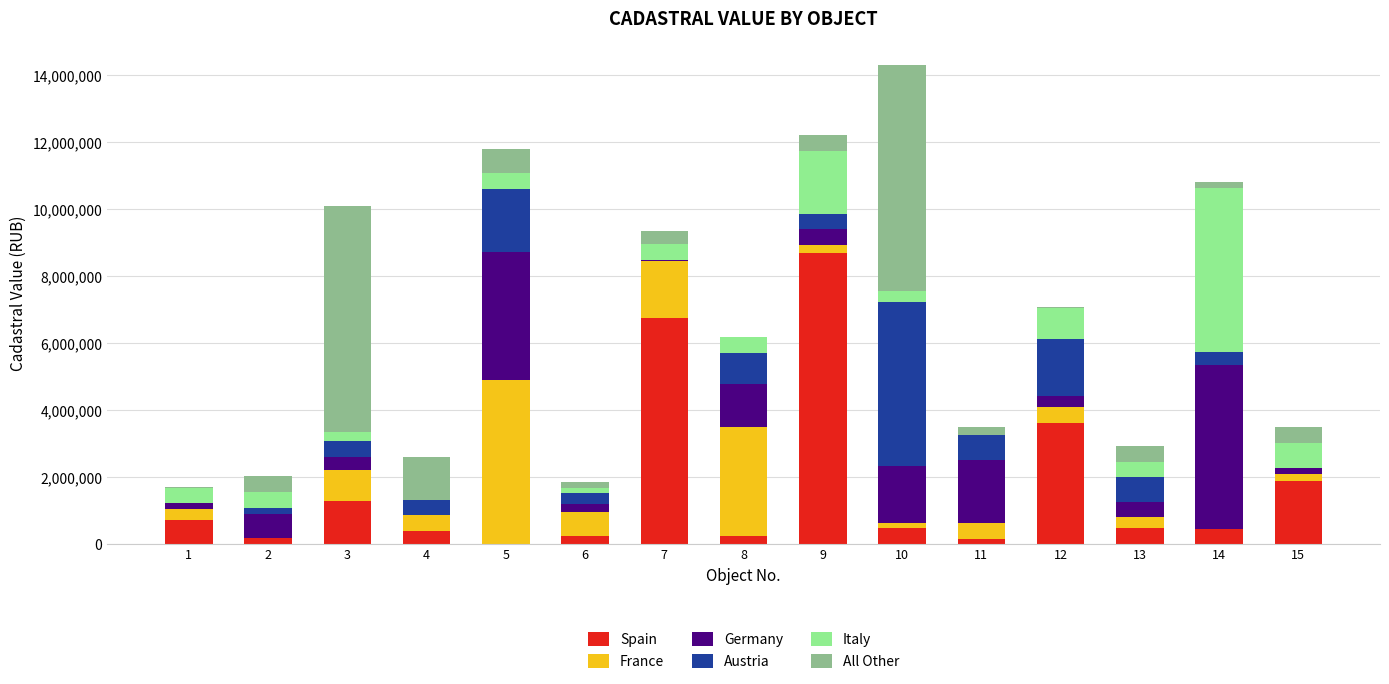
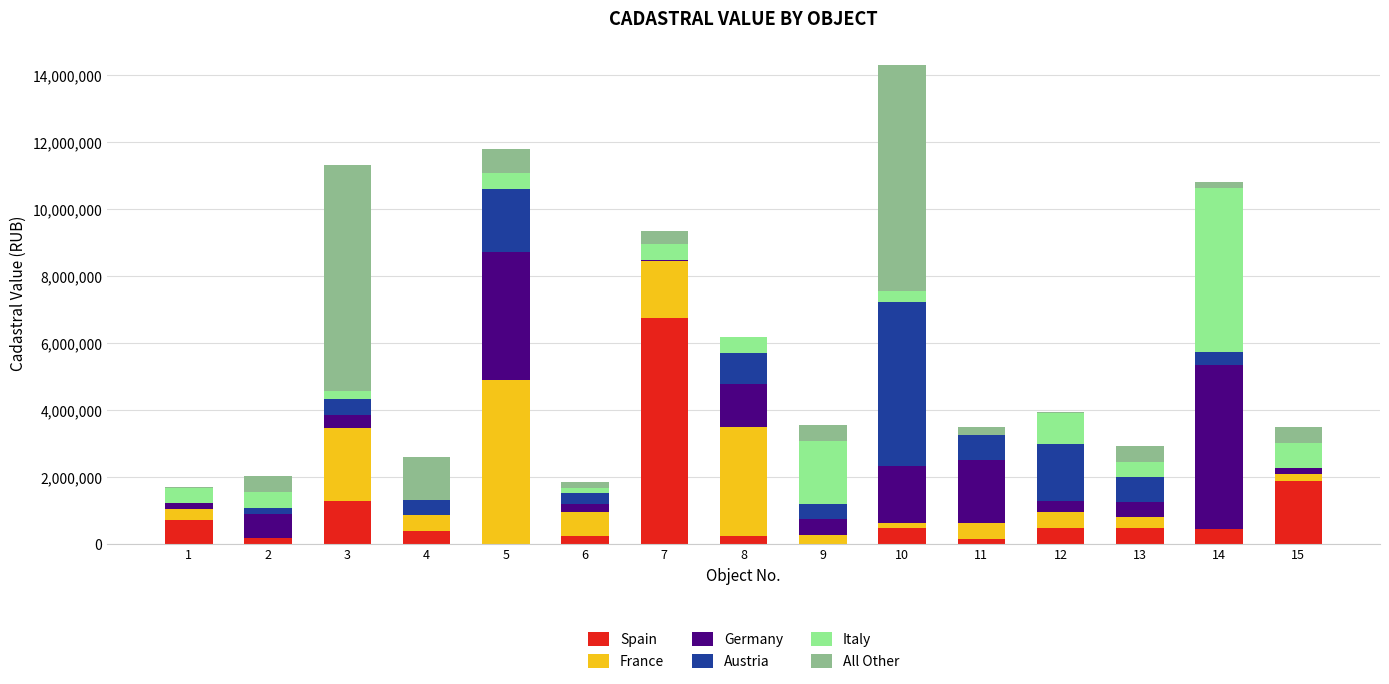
  {
    "Spain": {
      "1": "700,000",
      "2": "200,000",
      "3": "1,300,000",
      "4": "400,000",
      "6": "200,000",
      "7": "6,800,000",
      "8": "200,000",
-     "9": "8,700,000",
+     "9": "0",
      "10": "500,000",
      "11": "200,000",
-     "12": "3,600,000",
+     "12": "500,000",
      "13": "500,000",
      "14": "500,000",
      "15": "1,900,000"
    },
    "France": {
      "1": "300,000",
-     "3": "900,000",
+     "3": "2,200,000",
      "4": "500,000",
      "5": "4,900,000",
      "6": "700,000",
      "7": "1,700,000",
      "8": "3,300,000",
      "9": "200,000",
      "10": "200,000",
      "11": "500,000",
      "12": "500,000",
      "13": "300,000",
      "15": "200,000"
    },
    "Germany": {
      "1": "200,000",
      "2": "700,000",
      "3": "400,000",
      "5": "3,800,000",
      "6": "200,000",
      "8": "1,300,000",
      "9": "500,000",
      "10": "1,700,000",
      "11": "1,900,000",
      "12": "300,000",
      "13": "500,000",
      "14": "4,900,000",
      "15": "200,000"
    },
    "Austria": {
      "2": "200,000",
      "3": "500,000",
      "4": "500,000",
      "5": "1,900,000",
      "6": "300,000",
      "8": "900,000",
      "9": "500,000",
      "10": "4,900,000",
      "11": "700,000",
      "12": "1,700,000",
      "13": "700,000",
      "14": "400,000"
    }
  }
